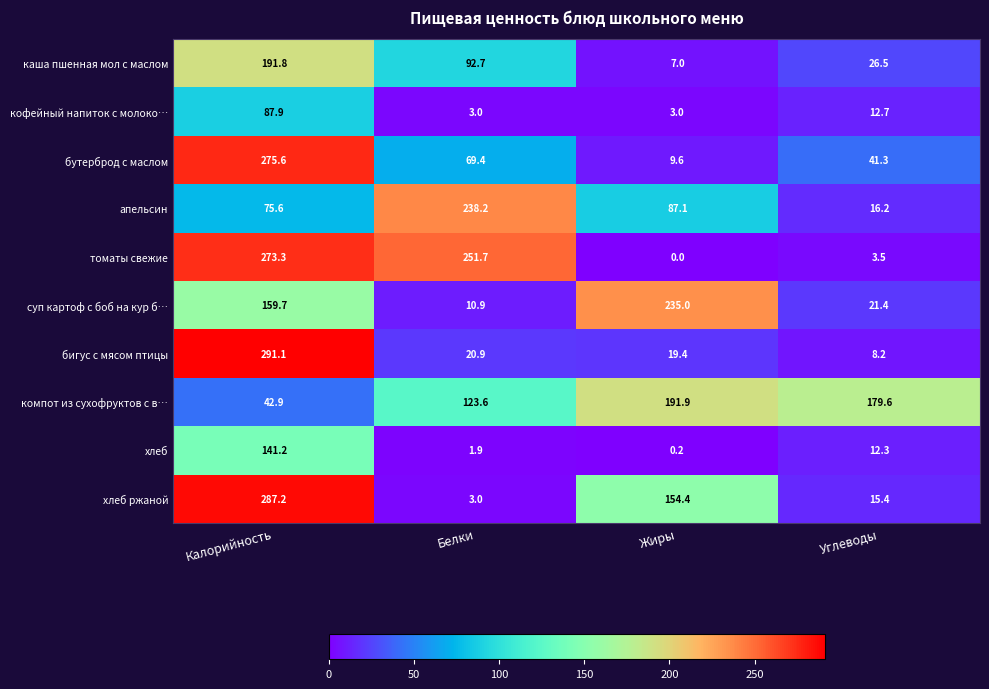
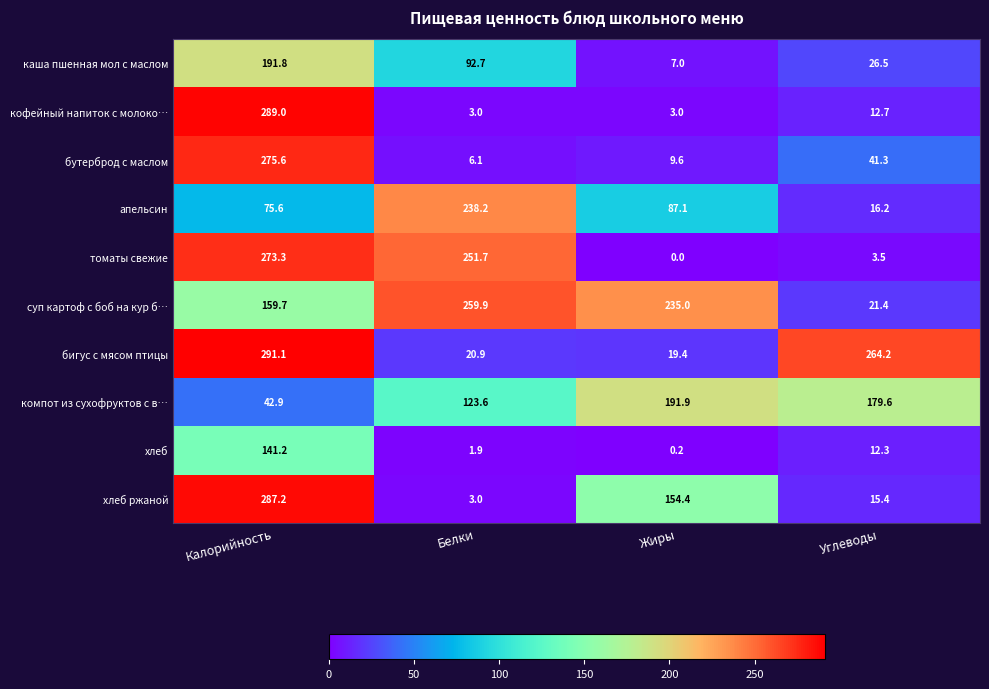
  {
    "каша пшенная мол с маслом": {
      "Калорийность": 191.8,
      "Белки": 92.7,
      "Жиры": 7.0,
      "Углеводы": 26.5
    },
    "кофейный напиток с молоко…": {
-     "Калорийность": 87.9,
+     "Калорийность": 289.0,
      "Белки": 3.0,
      "Жиры": 3.0,
      "Углеводы": 12.7
    },
    "бутерброд с маслом": {
      "Калорийность": 275.6,
-     "Белки": 69.4,
+     "Белки": 6.1,
      "Жиры": 9.6,
      "Углеводы": 41.3
    },
    "апельсин": {
      "Калорийность": 75.6,
      "Белки": 238.2,
      "Жиры": 87.1,
      "Углеводы": 16.2
    },
    "томаты свежие": {
      "Калорийность": 273.3,
      "Белки": 251.7,
      "Жиры": 0.0,
      "Углеводы": 3.5
    },
    "суп картоф с боб на кур б…": {
      "Калорийность": 159.7,
-     "Белки": 10.9,
+     "Белки": 259.9,
      "Жиры": 235.0,
      "Углеводы": 21.4
    },
    "бигус с мясом птицы": {
      "Калорийность": 291.1,
      "Белки": 20.9,
      "Жиры": 19.4,
-     "Углеводы": 8.2
+     "Углеводы": 264.2
    },
    "компот из сухофруктов с в…": {
      "Калорийность": 42.9,
      "Белки": 123.6,
      "Жиры": 191.9,
      "Углеводы": 179.6
    },
    "хлеб": {
      "Калорийность": 141.2,
      "Белки": 1.9,
      "Жиры": 0.2,
      "Углеводы": 12.3
    },
    "хлеб ржаной": {
      "Калорийность": 287.2,
      "Белки": 3.0,
      "Жиры": 154.4,
      "Углеводы": 15.4
    }
  }
